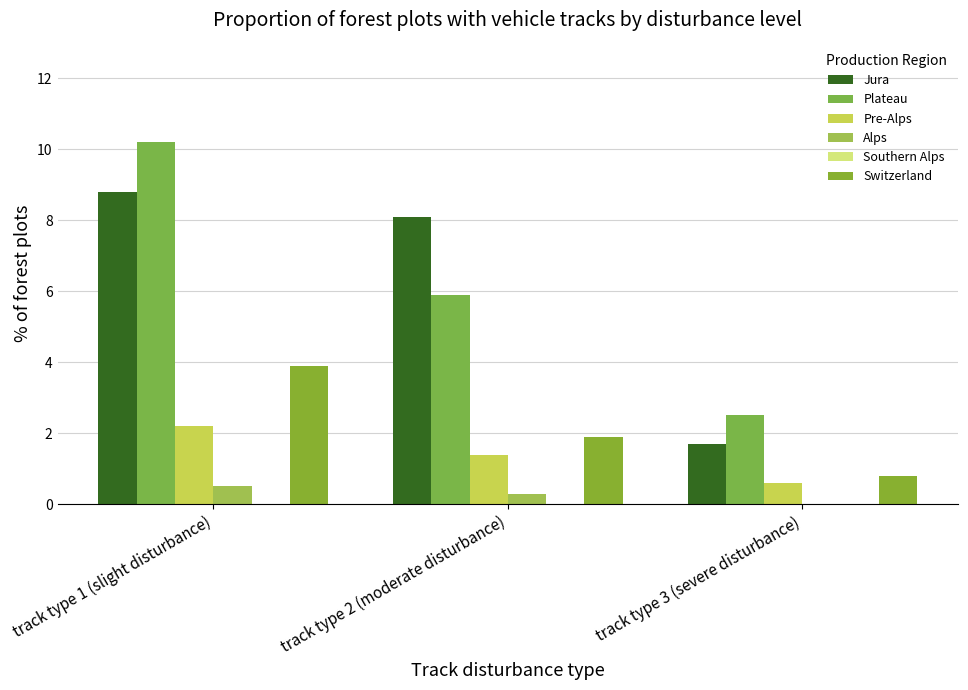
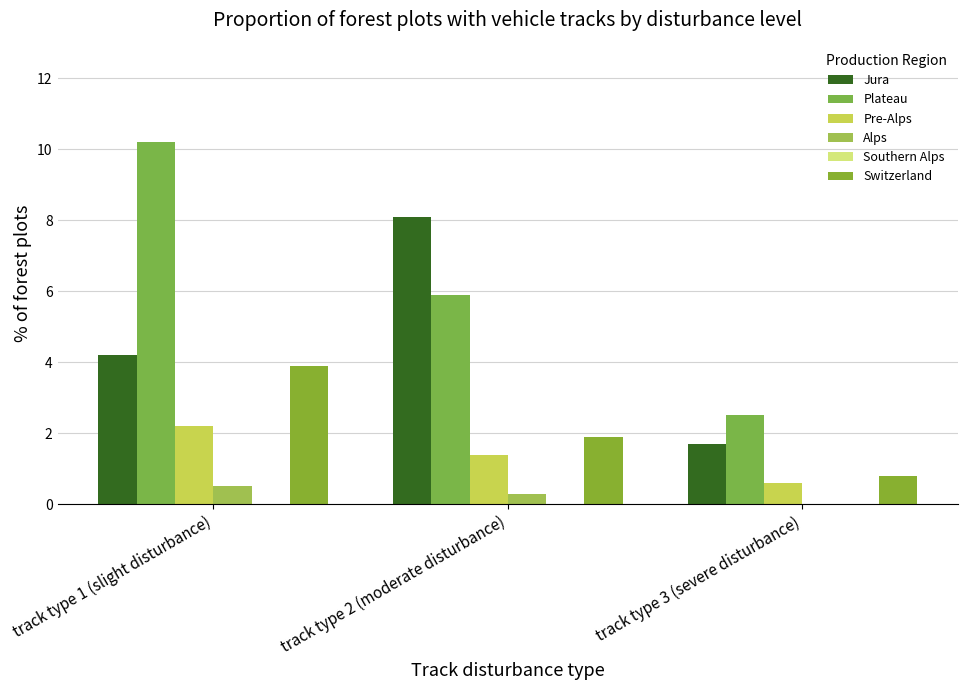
  {
    "Jura": {
-     "track type 1 (slight disturbance)": 8.8,
+     "track type 1 (slight disturbance)": 4.2,
      "track type 2 (moderate disturbance)": 8.1,
      "track type 3 (severe disturbance)": 1.7
    }
  }
